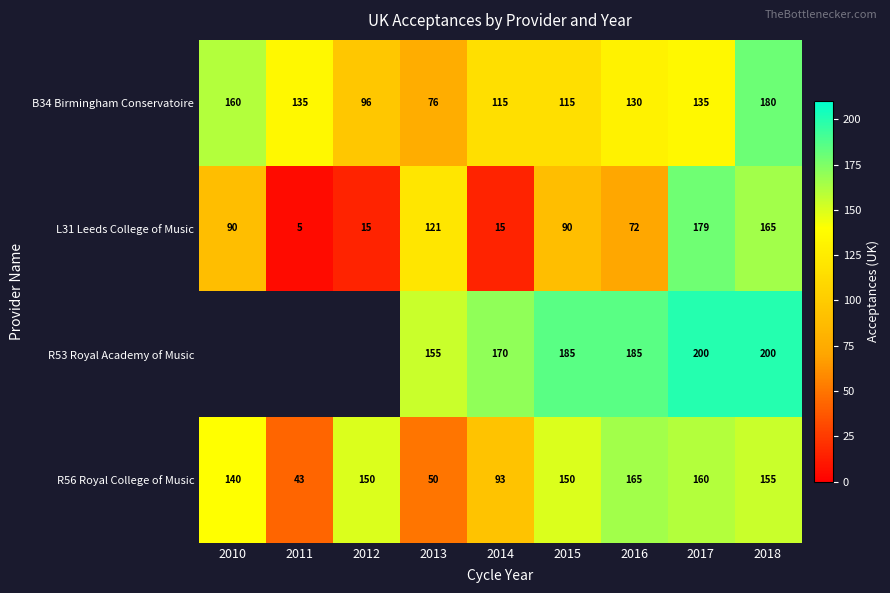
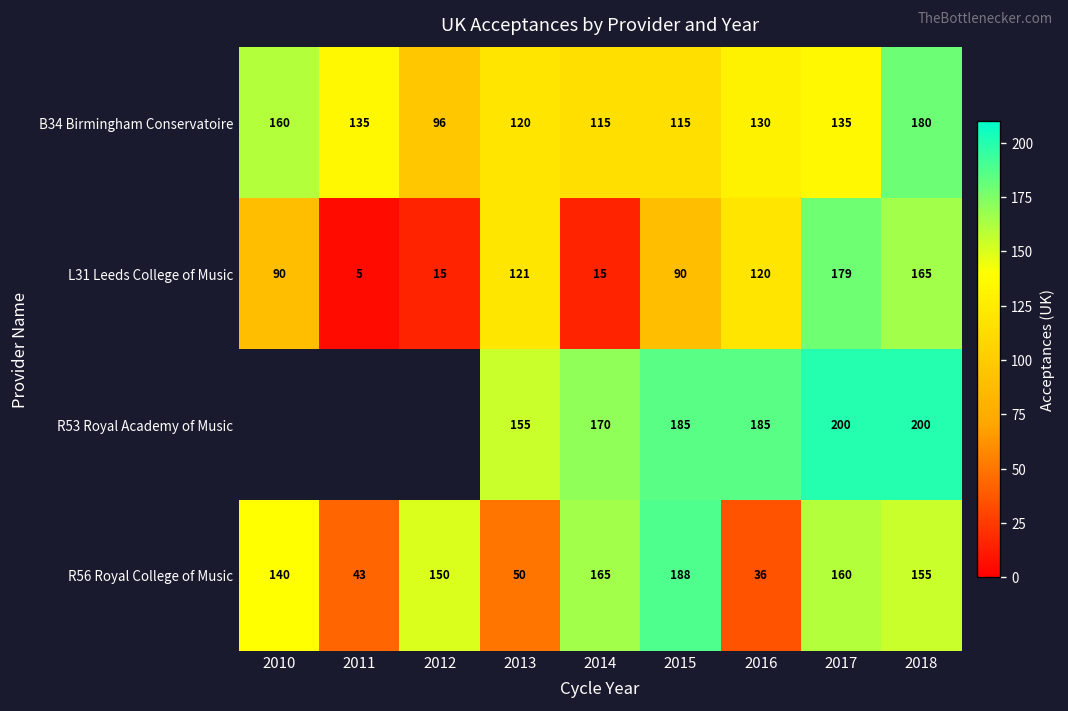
  {
    "B34 Birmingham Conservatoire": {
      "2010": 160,
      "2011": 135,
      "2012": 96,
-     "2013": 76,
+     "2013": 120,
      "2014": 115,
      "2015": 115,
      "2016": 130,
      "2017": 135,
      "2018": 180
    },
    "L31 Leeds College of Music": {
      "2010": 90,
      "2011": 5,
      "2012": 15,
      "2013": 121,
      "2014": 15,
      "2015": 90,
-     "2016": 72,
+     "2016": 120,
      "2017": 179,
      "2018": 165
    },
    "R53 Royal Academy of Music": {
      "2013": 155,
      "2014": 170,
      "2015": 185,
      "2016": 185,
      "2017": 200,
      "2018": 200
    },
    "R56 Royal College of Music": {
      "2010": 140,
      "2011": 43,
      "2012": 150,
      "2013": 50,
-     "2014": 93,
-     "2015": 150,
-     "2016": 165,
+     "2014": 165,
+     "2015": 188,
+     "2016": 36,
      "2017": 160,
      "2018": 155
    }
  }
